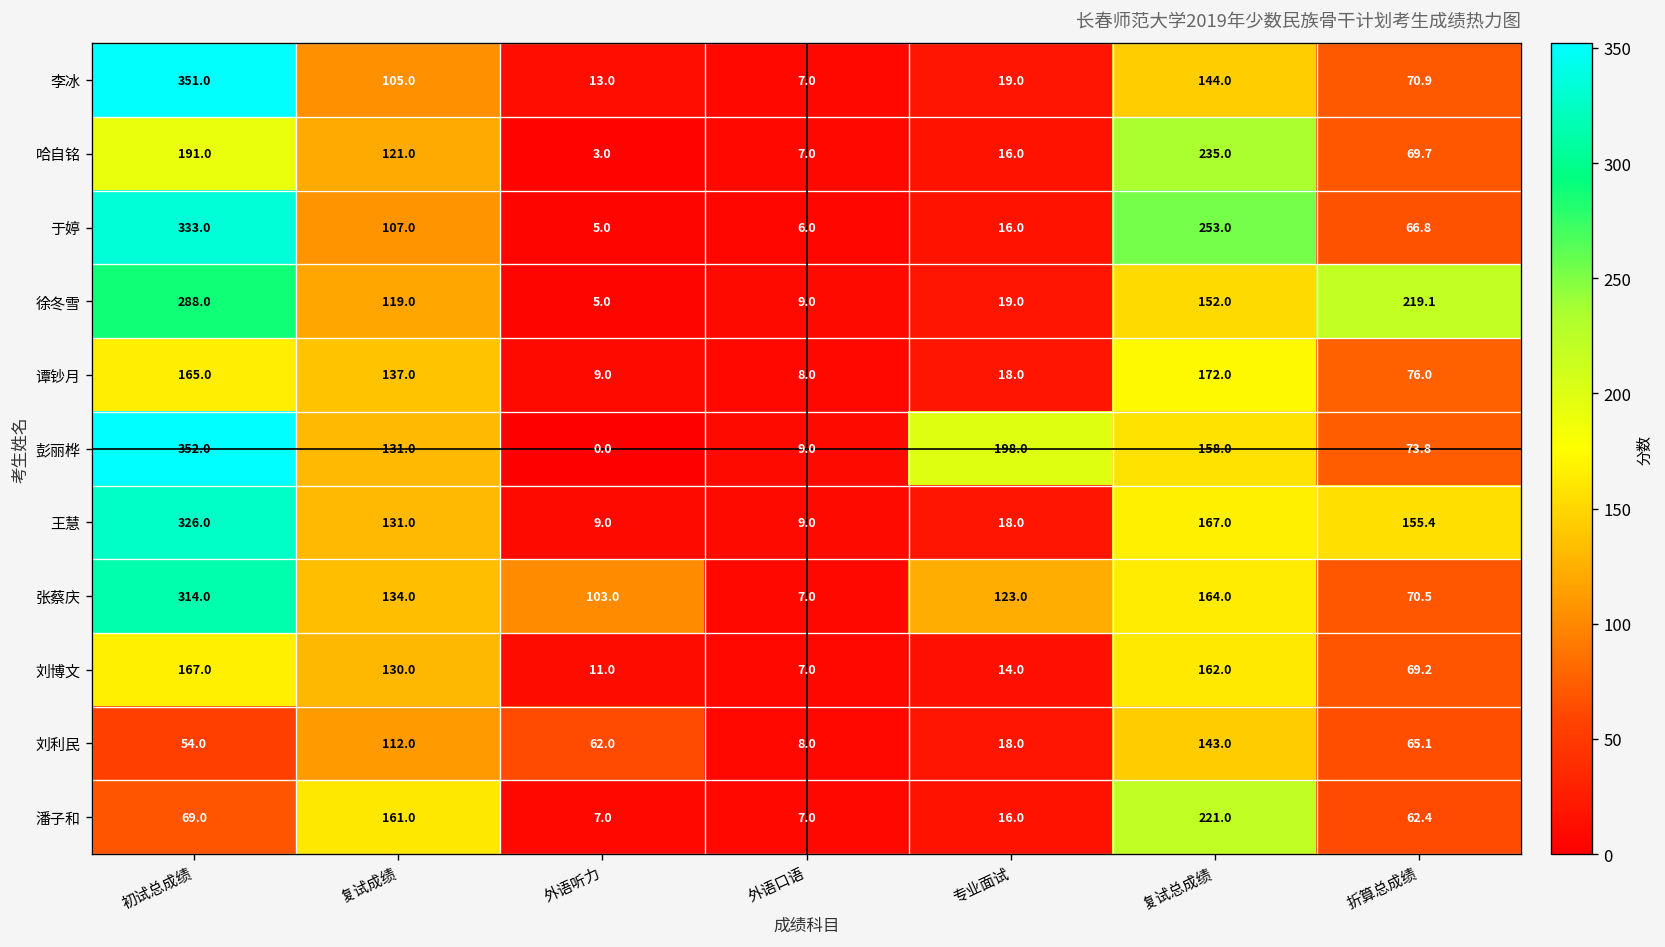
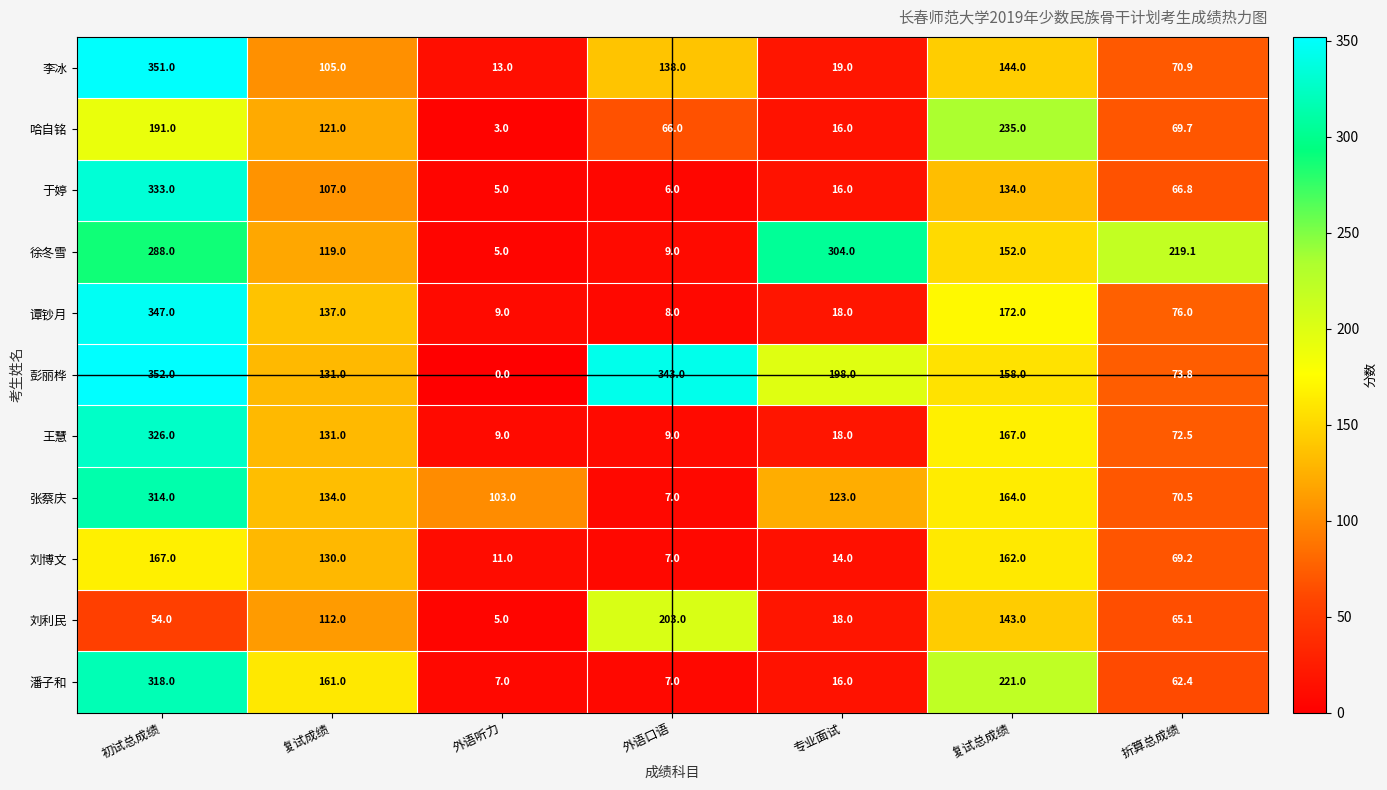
  {
    "李冰": {
      "初试总成绩": 351.0,
      "复试成绩": 105.0,
      "外语听力": 13.0,
-     "外语口语": 7.0,
+     "外语口语": 138.0,
      "专业面试": 19.0,
      "复试总成绩": 144.0,
      "折算总成绩": 70.9
    },
    "哈自铭": {
      "初试总成绩": 191.0,
      "复试成绩": 121.0,
      "外语听力": 3.0,
-     "外语口语": 7.0,
+     "外语口语": 66.0,
      "专业面试": 16.0,
      "复试总成绩": 235.0,
      "折算总成绩": 69.7
    },
    "于婷": {
      "初试总成绩": 333.0,
      "复试成绩": 107.0,
      "外语听力": 5.0,
      "外语口语": 6.0,
      "专业面试": 16.0,
-     "复试总成绩": 253.0,
+     "复试总成绩": 134.0,
      "折算总成绩": 66.8
    },
    "徐冬雪": {
      "初试总成绩": 288.0,
      "复试成绩": 119.0,
      "外语听力": 5.0,
      "外语口语": 9.0,
-     "专业面试": 19.0,
+     "专业面试": 304.0,
      "复试总成绩": 152.0,
      "折算总成绩": 219.1
    },
    "谭钞月": {
-     "初试总成绩": 165.0,
+     "初试总成绩": 347.0,
      "复试成绩": 137.0,
      "外语听力": 9.0,
      "外语口语": 8.0,
      "专业面试": 18.0,
      "复试总成绩": 172.0,
      "折算总成绩": 76.0
    },
    "彭丽桦": {
      "初试总成绩": 352.0,
      "复试成绩": 131.0,
      "外语听力": 0.0,
-     "外语口语": 9.0,
+     "外语口语": 343.0,
      "专业面试": 198.0,
      "复试总成绩": 158.0,
      "折算总成绩": 73.8
    },
    "王慧": {
      "初试总成绩": 326.0,
      "复试成绩": 131.0,
      "外语听力": 9.0,
      "外语口语": 9.0,
      "专业面试": 18.0,
      "复试总成绩": 167.0,
-     "折算总成绩": 155.4
+     "折算总成绩": 72.5
    },
    "张蔡庆": {
      "初试总成绩": 314.0,
      "复试成绩": 134.0,
      "外语听力": 103.0,
      "外语口语": 7.0,
      "专业面试": 123.0,
      "复试总成绩": 164.0,
      "折算总成绩": 70.5
    },
    "刘博文": {
      "初试总成绩": 167.0,
      "复试成绩": 130.0,
      "外语听力": 11.0,
      "外语口语": 7.0,
      "专业面试": 14.0,
      "复试总成绩": 162.0,
      "折算总成绩": 69.2
    },
    "刘利民": {
      "初试总成绩": 54.0,
      "复试成绩": 112.0,
-     "外语听力": 62.0,
-     "外语口语": 8.0,
+     "外语听力": 5.0,
+     "外语口语": 203.0,
      "专业面试": 18.0,
      "复试总成绩": 143.0,
      "折算总成绩": 65.1
    },
    "潘子和": {
-     "初试总成绩": 69.0,
+     "初试总成绩": 318.0,
      "复试成绩": 161.0,
      "外语听力": 7.0,
      "外语口语": 7.0,
      "专业面试": 16.0,
      "复试总成绩": 221.0,
      "折算总成绩": 62.4
    }
  }
